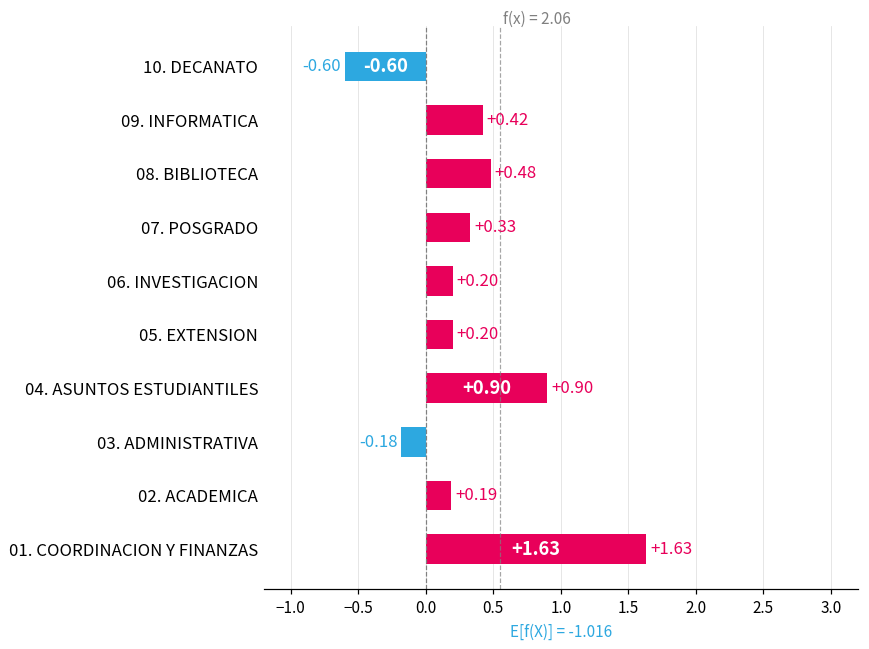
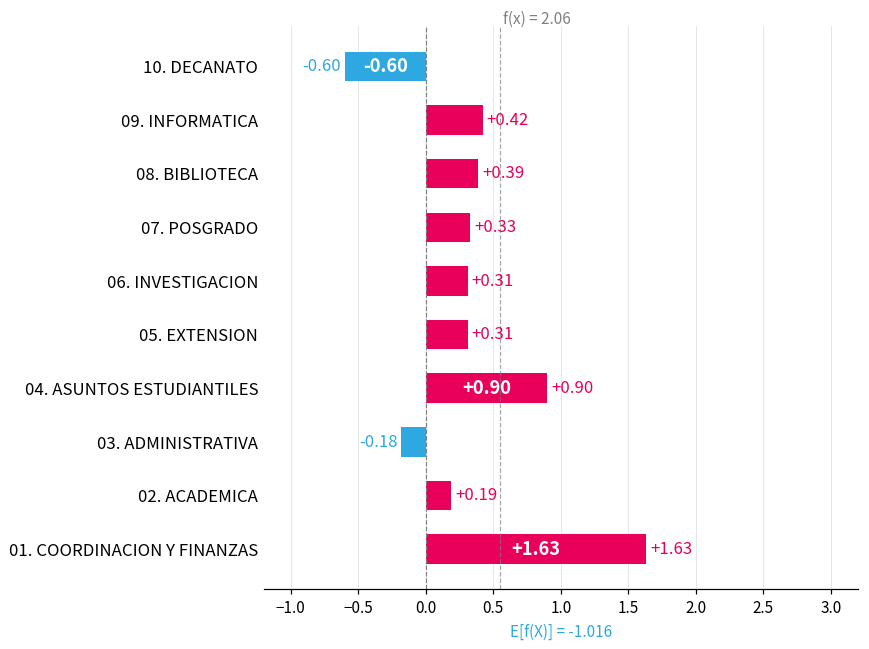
  {
    "10. DECANATO": "-0.60",
    "09. INFORMATICA": "+0.42",
-   "08. BIBLIOTECA": "+0.48",
+   "08. BIBLIOTECA": "+0.39",
    "07. POSGRADO": "+0.33",
-   "06. INVESTIGACION": "+0.20",
-   "05. EXTENSION": "+0.20",
+   "06. INVESTIGACION": "+0.31",
+   "05. EXTENSION": "+0.31",
    "04. ASUNTOS ESTUDIANTILES": "+0.90",
    "03. ADMINISTRATIVA": "-0.18",
    "02. ACADEMICA": "+0.19",
    "01. COORDINACION Y FINANZAS": "+1.63"
  }
